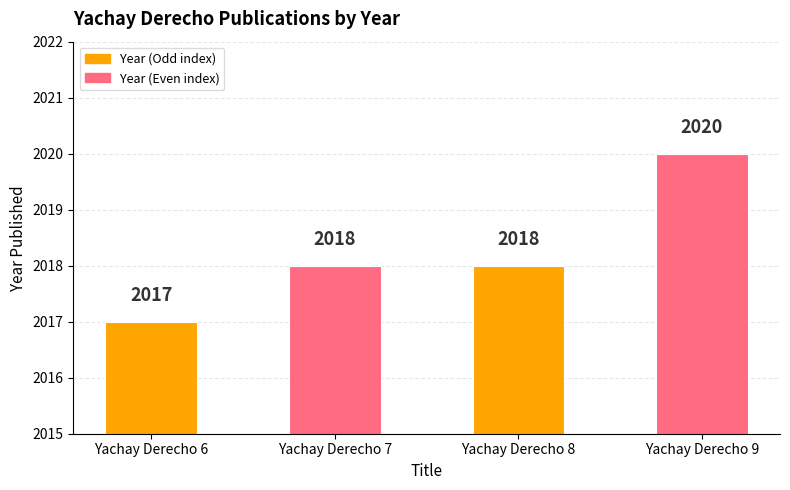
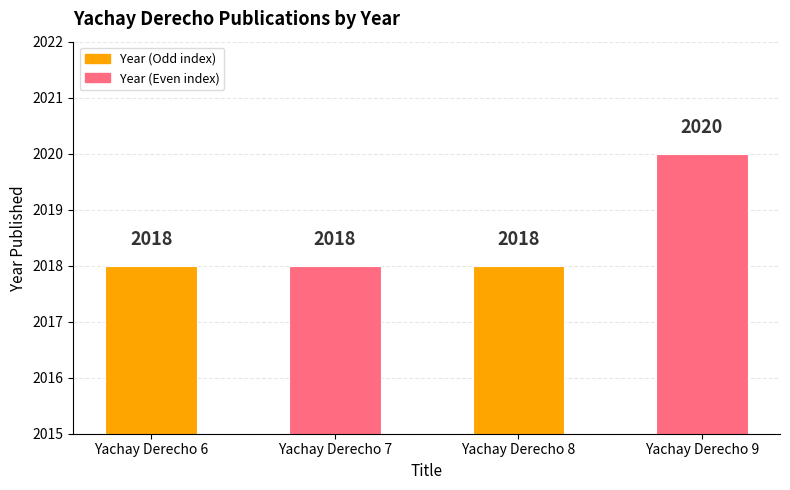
  {
-   "Yachay Derecho 6": 2017,
+   "Yachay Derecho 6": 2018,
    "Yachay Derecho 7": 2018,
    "Yachay Derecho 8": 2018,
    "Yachay Derecho 9": 2020
  }
